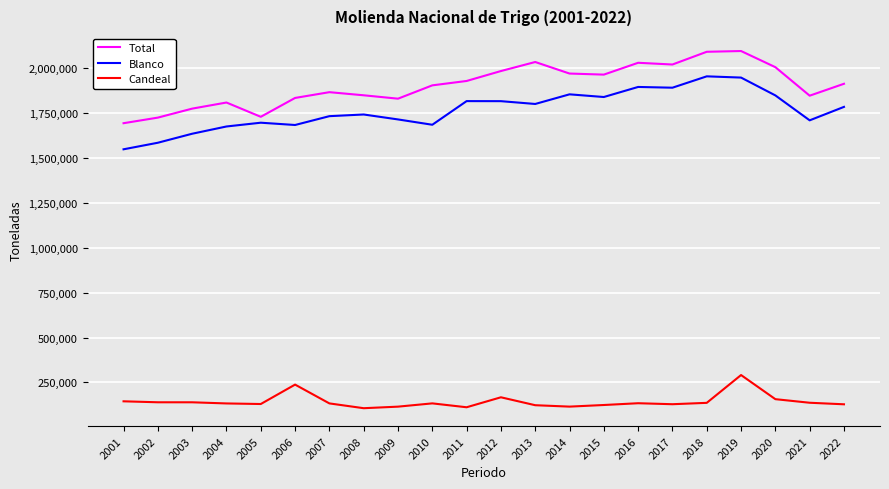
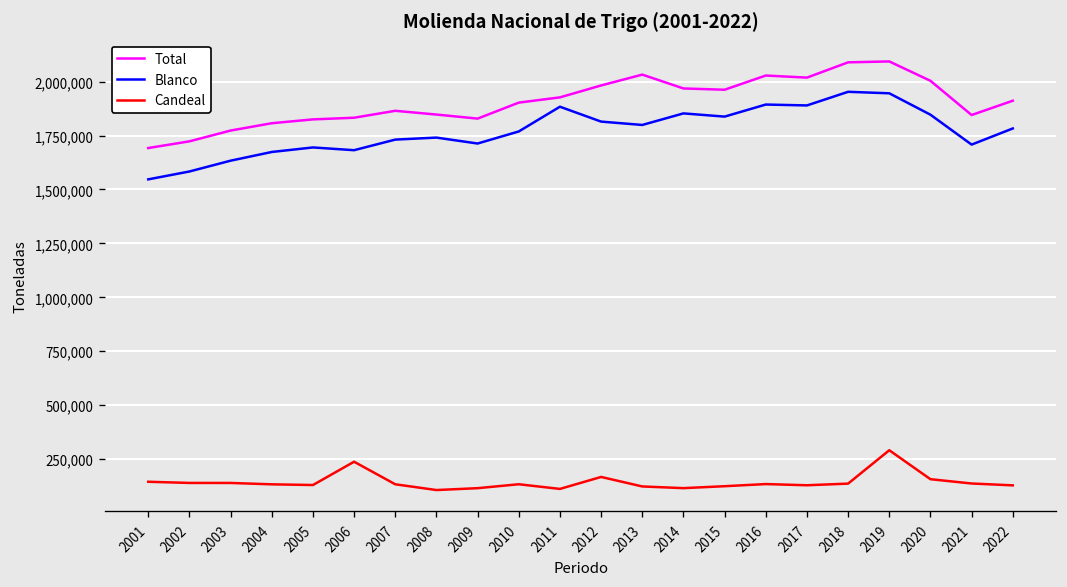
  {
    "Total": {
      "2001": "1,690,000",
      "2002": "1,720,000",
      "2003": "1,770,000",
      "2004": "1,810,000",
-     "2005": "1,730,000",
+     "2005": "1,820,000",
      "2006": "1,830,000",
      "2007": "1,860,000",
      "2008": "1,850,000",
      "2009": "1,830,000",
      "2010": "1,900,000",
      "2011": "1,930,000",
      "2012": "1,980,000",
      "2013": "2,030,000",
      "2014": "1,970,000",
      "2015": "1,960,000",
      "2016": "2,030,000",
      "2017": "2,020,000",
      "2018": "2,090,000",
      "2019": "2,090,000",
      "2020": "2,000,000",
      "2021": "1,850,000",
      "2022": "1,910,000"
    },
    "Blanco": {
      "2001": "1,550,000",
      "2002": "1,580,000",
      "2003": "1,630,000",
      "2004": "1,670,000",
      "2005": "1,690,000",
      "2006": "1,680,000",
      "2007": "1,730,000",
      "2008": "1,740,000",
      "2009": "1,710,000",
-     "2010": "1,680,000",
-     "2011": "1,810,000",
+     "2010": "1,770,000",
+     "2011": "1,880,000",
      "2012": "1,810,000",
      "2013": "1,800,000",
      "2014": "1,850,000",
      "2015": "1,840,000",
      "2016": "1,890,000",
      "2017": "1,890,000",
      "2018": "1,950,000",
      "2019": "1,950,000",
      "2020": "1,850,000",
      "2021": "1,710,000",
      "2022": "1,780,000"
    },
    "Candeal": {
      "2001": "150,000",
      "2002": "140,000",
      "2003": "140,000",
      "2004": "130,000",
      "2005": "130,000",
      "2006": "240,000",
      "2007": "130,000",
      "2008": "110,000",
      "2009": "120,000",
      "2010": "130,000",
      "2011": "110,000",
      "2012": "170,000",
      "2013": "120,000",
      "2014": "120,000",
      "2015": "120,000",
      "2016": "130,000",
      "2017": "130,000",
      "2018": "140,000",
      "2019": "290,000",
      "2020": "160,000",
      "2021": "140,000",
      "2022": "130,000"
    }
  }
